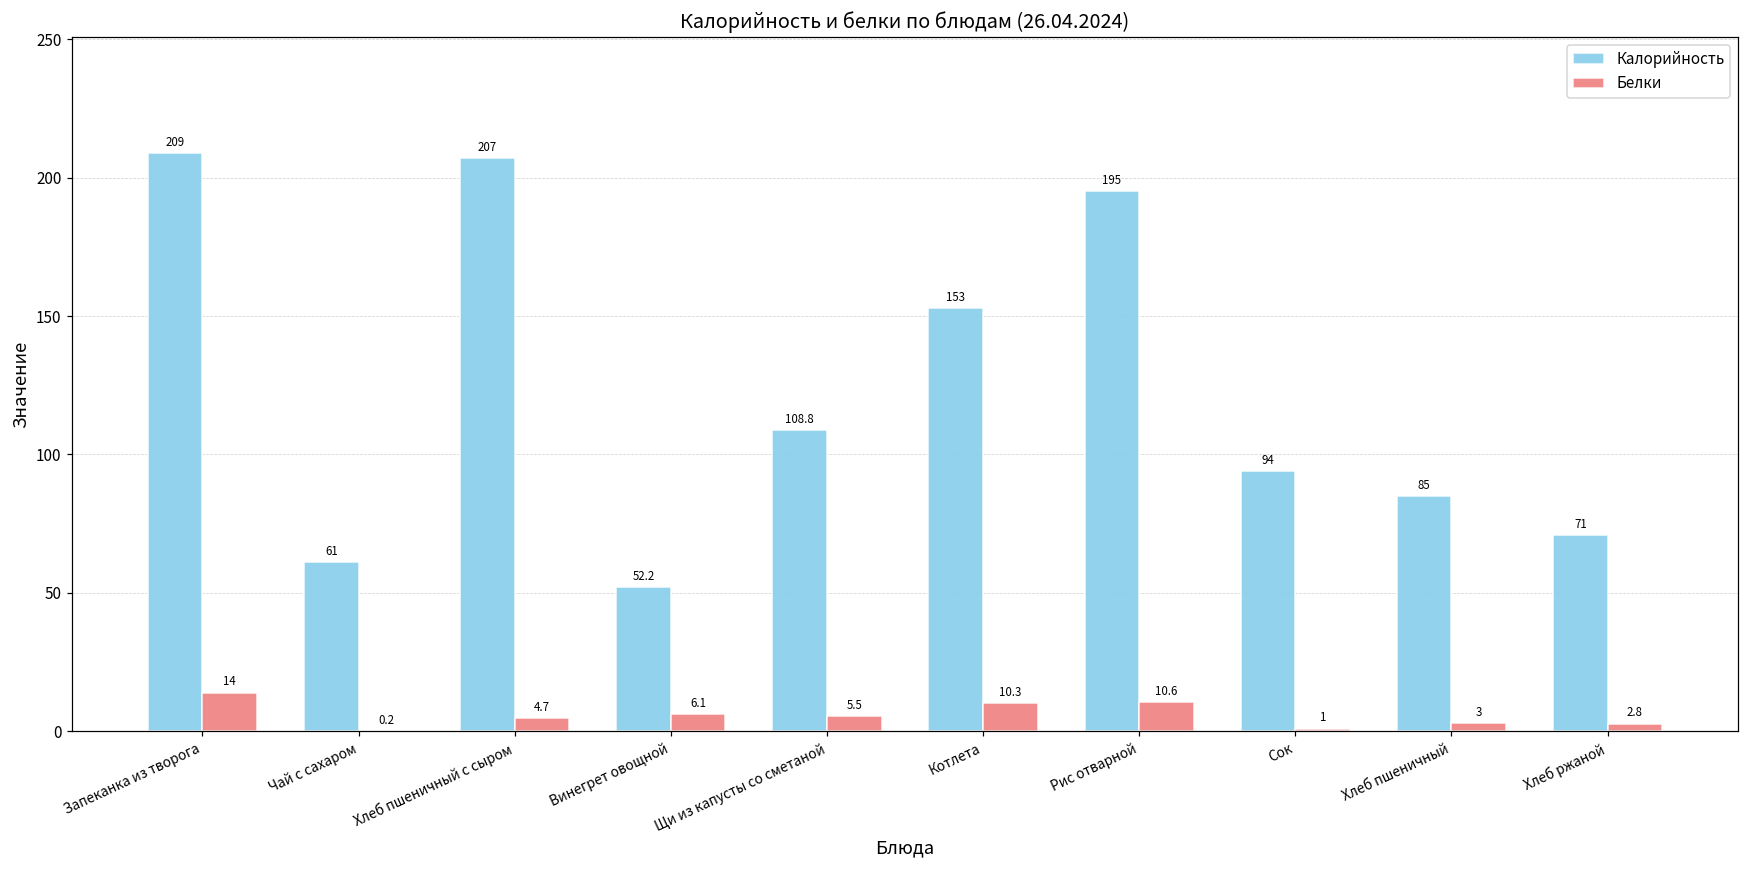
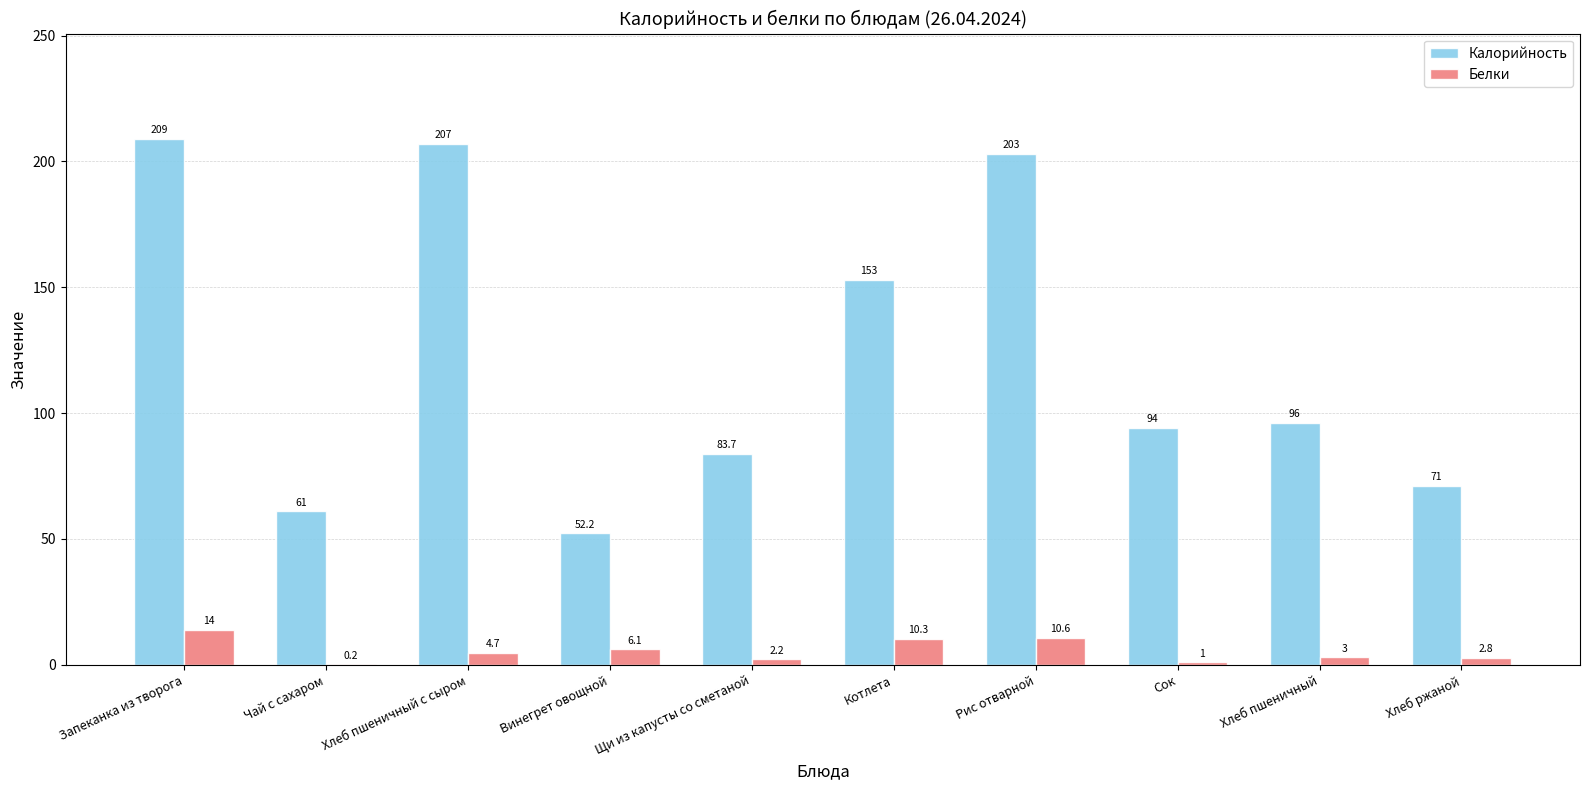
  {
    "Калорийность": {
      "Запеканка из творога": 209,
      "Чай с сахаром": 61,
      "Хлеб пшеничный с сыром": 207,
      "Винегрет овощной": 52.2,
-     "Щи из капусты со сметаной": 108.8,
+     "Щи из капусты со сметаной": 83.7,
      "Котлета": 153,
-     "Рис отварной": 195,
+     "Рис отварной": 203,
      "Сок": 94,
-     "Хлеб пшеничный": 85,
+     "Хлеб пшеничный": 96,
      "Хлеб ржаной": 71
    },
    "Белки": {
      "Запеканка из творога": 14,
      "Чай с сахаром": 0.2,
      "Хлеб пшеничный с сыром": 4.7,
      "Винегрет овощной": 6.1,
-     "Щи из капусты со сметаной": 5.5,
+     "Щи из капусты со сметаной": 2.2,
      "Котлета": 10.3,
      "Рис отварной": 10.6,
      "Сок": 1,
      "Хлеб пшеничный": 3,
      "Хлеб ржаной": 2.8
    }
  }
